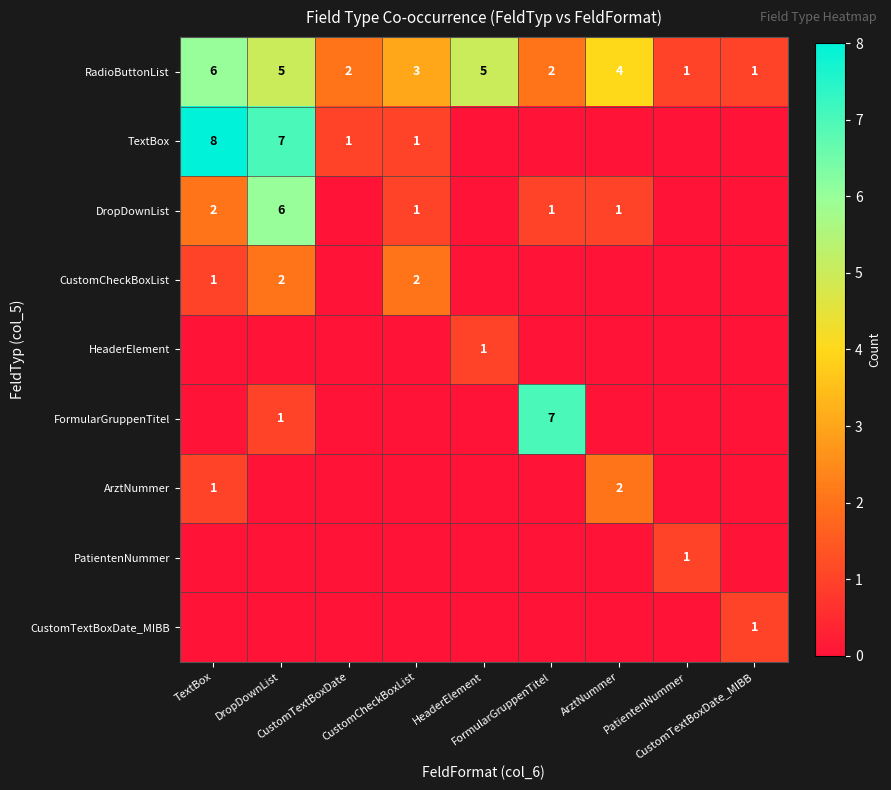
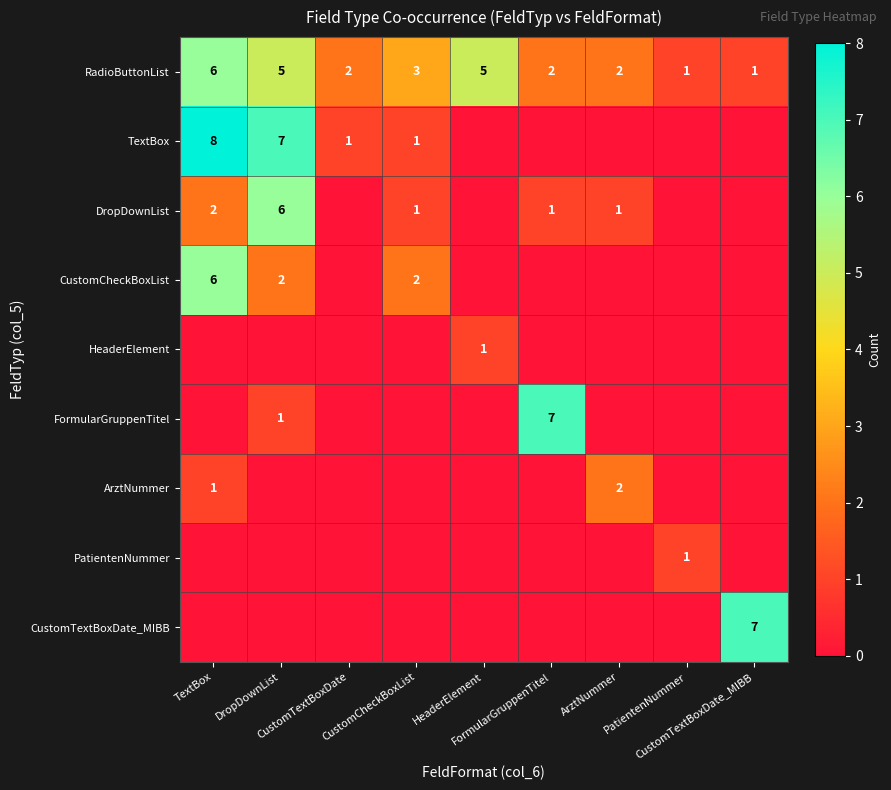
  {
    "RadioButtonList": {
      "TextBox": 6,
      "DropDownList": 5,
      "CustomTextBoxDate": 2,
      "CustomCheckBoxList": 3,
      "HeaderElement": 5,
      "FormularGruppenTitel": 2,
-     "ArztNummer": 4,
+     "ArztNummer": 2,
      "PatientenNummer": 1,
      "CustomTextBoxDate_MIBB": 1
    },
    "TextBox": {
      "TextBox": 8,
      "DropDownList": 7,
      "CustomTextBoxDate": 1,
      "CustomCheckBoxList": 1
    },
    "DropDownList": {
      "TextBox": 2,
      "DropDownList": 6,
      "CustomCheckBoxList": 1,
      "FormularGruppenTitel": 1,
      "ArztNummer": 1
    },
    "CustomCheckBoxList": {
-     "TextBox": 1,
+     "TextBox": 6,
      "DropDownList": 2,
      "CustomCheckBoxList": 2
    },
    "HeaderElement": {
      "HeaderElement": 1
    },
    "FormularGruppenTitel": {
      "DropDownList": 1,
      "FormularGruppenTitel": 7
    },
    "ArztNummer": {
      "TextBox": 1,
      "ArztNummer": 2
    },
    "PatientenNummer": {
      "PatientenNummer": 1
    },
    "CustomTextBoxDate_MIBB": {
-     "CustomTextBoxDate_MIBB": 1
+     "CustomTextBoxDate_MIBB": 7
    }
  }
